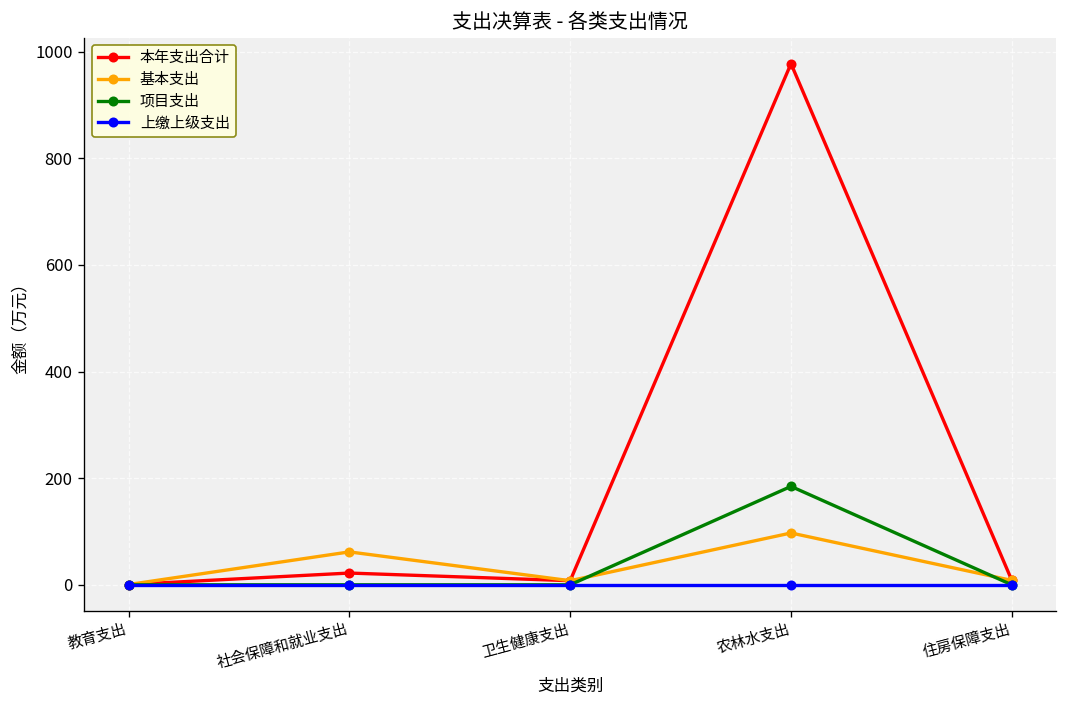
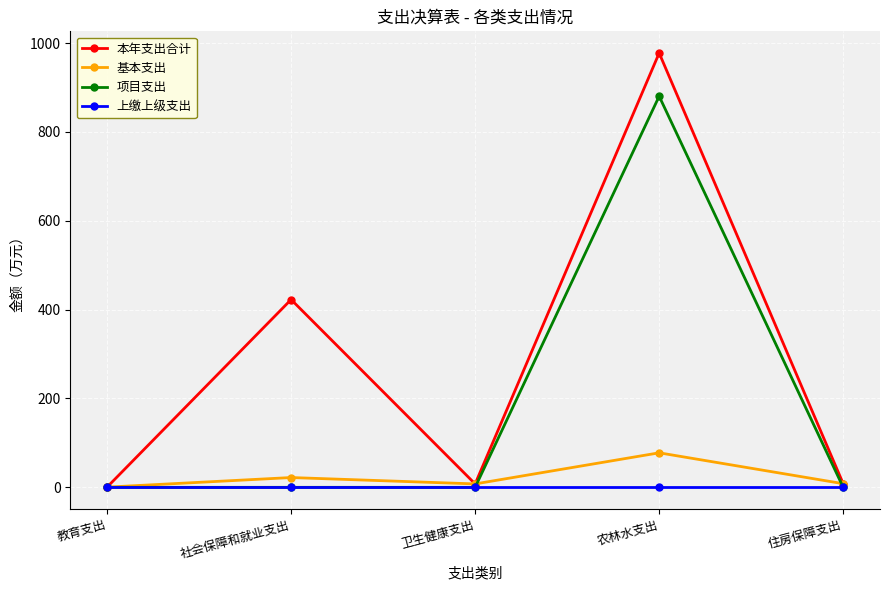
  {
    "本年支出合计": {
-     "社会保障和就业支出": 20,
+     "社会保障和就业支出": 420,
      "农林水支出": 980
    },
    "基本支出": {
-     "社会保障和就业支出": 60,
-     "农林水支出": 100
+     "社会保障和就业支出": 20,
+     "农林水支出": 80
    },
    "项目支出": {
-     "农林水支出": 180
+     "农林水支出": 880
    },
    "上缴上级支出": {
      "农林水支出": 0
    }
  }
